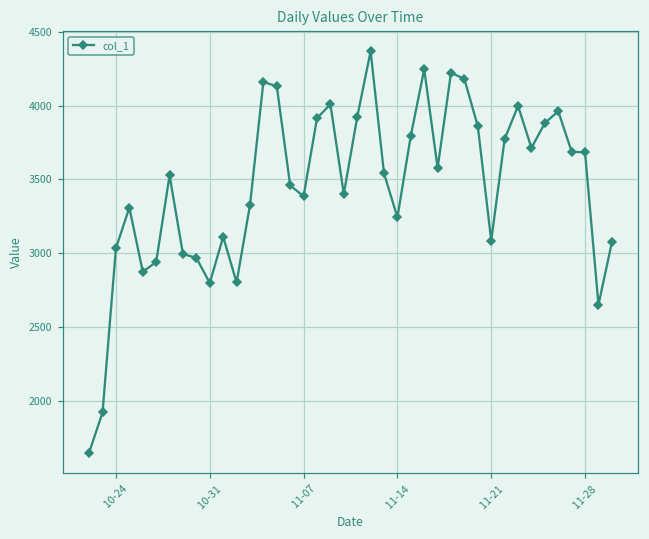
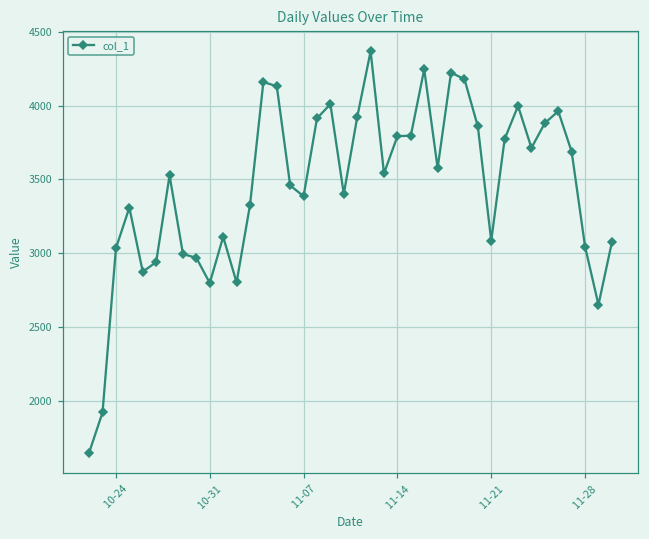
  {
    "10-24": 3030,
    "10-31": 2800,
    "11-07": 3390,
-   "11-14": 3240,
+   "11-14": 3790,
    "11-21": 3080,
-   "11-28": 3680
+   "11-28": 3050
  }
